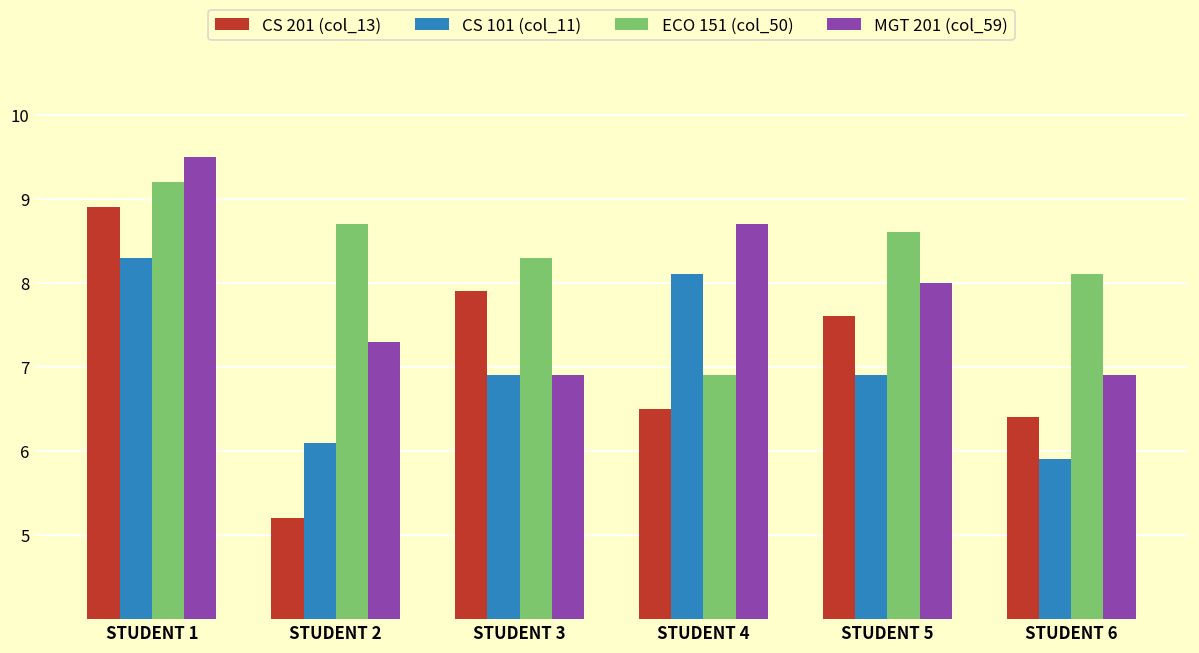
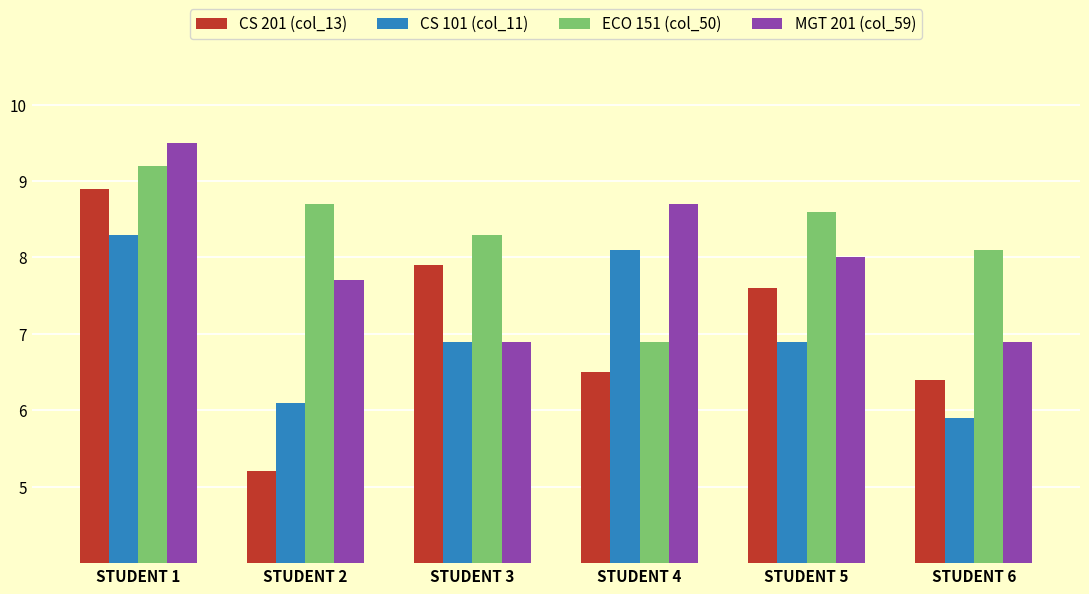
  {
    "CS 201 (col_13)": {
      "STUDENT 1": 8.9,
      "STUDENT 2": 5.2,
      "STUDENT 3": 7.9,
      "STUDENT 4": 6.5,
      "STUDENT 5": 7.6,
      "STUDENT 6": 6.4
    },
    "CS 101 (col_11)": {
      "STUDENT 1": 8.3,
      "STUDENT 2": 6.1,
      "STUDENT 3": 6.9,
      "STUDENT 4": 8.1,
      "STUDENT 5": 6.9,
      "STUDENT 6": 5.9
    },
    "ECO 151 (col_50)": {
      "STUDENT 1": 9.2,
      "STUDENT 2": 8.7,
      "STUDENT 3": 8.3,
      "STUDENT 4": 6.9,
      "STUDENT 5": 8.6,
      "STUDENT 6": 8.1
    },
    "MGT 201 (col_59)": {
      "STUDENT 1": 9.5,
-     "STUDENT 2": 7.3,
+     "STUDENT 2": 7.7,
      "STUDENT 3": 6.9,
      "STUDENT 4": 8.7,
      "STUDENT 5": 8.0,
      "STUDENT 6": 6.9
    }
  }
